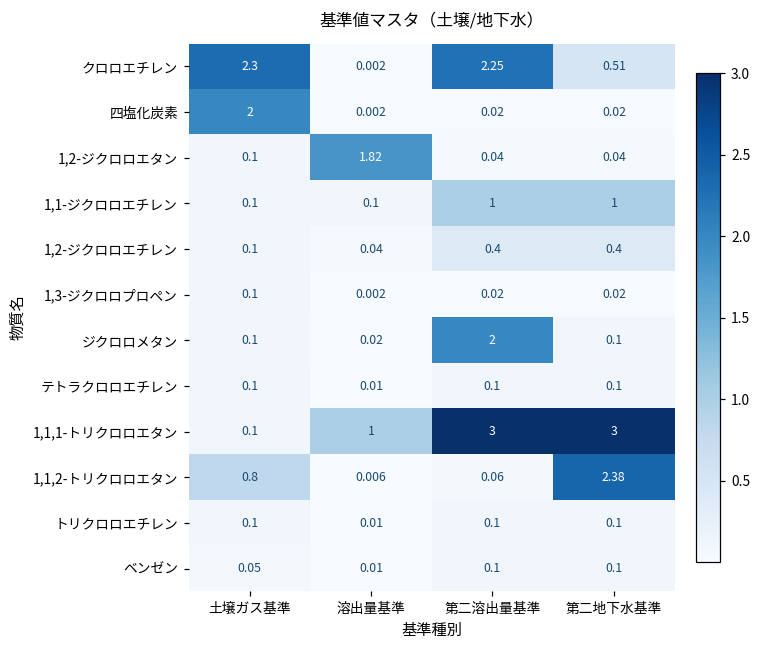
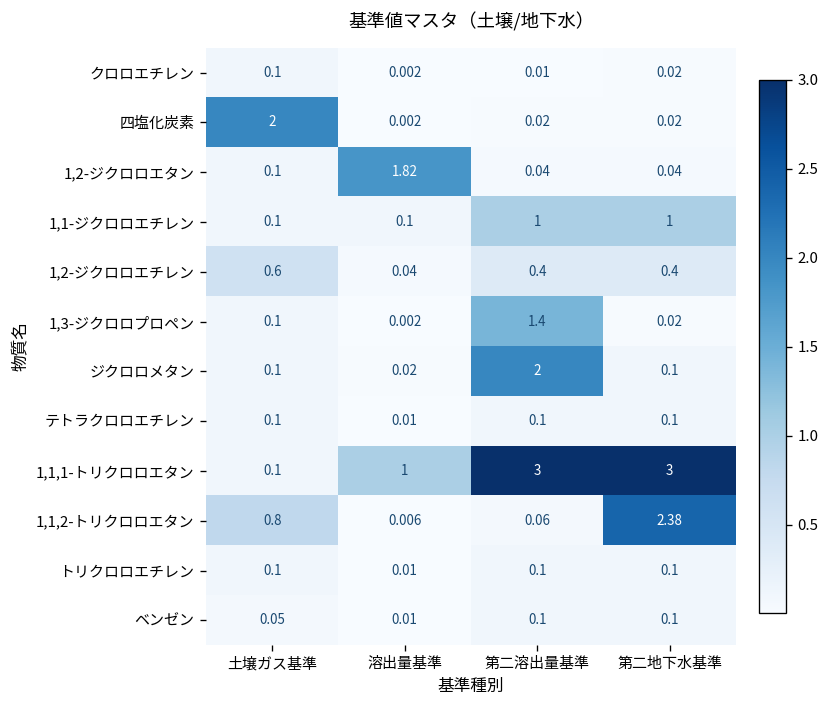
  {
    "クロロエチレン": {
-     "土壌ガス基準": 2.3,
+     "土壌ガス基準": 0.1,
      "溶出量基準": 0.002,
-     "第二溶出量基準": 2.25,
-     "第二地下水基準": 0.51
+     "第二溶出量基準": 0.01,
+     "第二地下水基準": 0.02
    },
    "四塩化炭素": {
      "土壌ガス基準": 2,
      "溶出量基準": 0.002,
      "第二溶出量基準": 0.02,
      "第二地下水基準": 0.02
    },
    "1,2-ジクロロエタン": {
      "土壌ガス基準": 0.1,
      "溶出量基準": 1.82,
      "第二溶出量基準": 0.04,
      "第二地下水基準": 0.04
    },
    "1,1-ジクロロエチレン": {
      "土壌ガス基準": 0.1,
      "溶出量基準": 0.1,
      "第二溶出量基準": 1,
      "第二地下水基準": 1
    },
    "1,2-ジクロロエチレン": {
-     "土壌ガス基準": 0.1,
+     "土壌ガス基準": 0.6,
      "溶出量基準": 0.04,
      "第二溶出量基準": 0.4,
      "第二地下水基準": 0.4
    },
    "1,3-ジクロロプロペン": {
      "土壌ガス基準": 0.1,
      "溶出量基準": 0.002,
-     "第二溶出量基準": 0.02,
+     "第二溶出量基準": 1.4,
      "第二地下水基準": 0.02
    },
    "ジクロロメタン": {
      "土壌ガス基準": 0.1,
      "溶出量基準": 0.02,
      "第二溶出量基準": 2,
      "第二地下水基準": 0.1
    },
    "テトラクロロエチレン": {
      "土壌ガス基準": 0.1,
      "溶出量基準": 0.01,
      "第二溶出量基準": 0.1,
      "第二地下水基準": 0.1
    },
    "1,1,1-トリクロロエタン": {
      "土壌ガス基準": 0.1,
      "溶出量基準": 1,
      "第二溶出量基準": 3,
      "第二地下水基準": 3
    },
    "1,1,2-トリクロロエタン": {
      "土壌ガス基準": 0.8,
      "溶出量基準": 0.006,
      "第二溶出量基準": 0.06,
      "第二地下水基準": 2.38
    },
    "トリクロロエチレン": {
      "土壌ガス基準": 0.1,
      "溶出量基準": 0.01,
      "第二溶出量基準": 0.1,
      "第二地下水基準": 0.1
    },
    "ベンゼン": {
      "土壌ガス基準": 0.05,
      "溶出量基準": 0.01,
      "第二溶出量基準": 0.1,
      "第二地下水基準": 0.1
    }
  }
